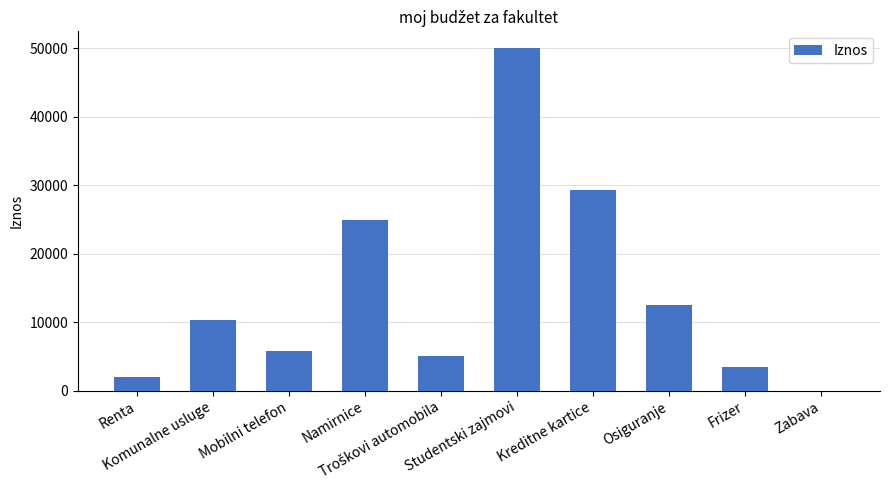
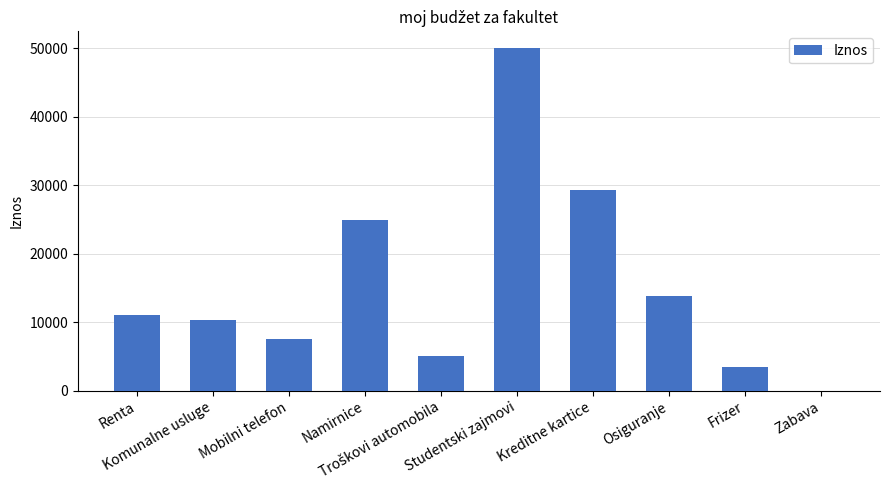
  {
-   "Renta": 2000,
+   "Renta": 11000,
    "Komunalne usluge": 10000,
-   "Mobilni telefon": 6000,
+   "Mobilni telefon": 8000,
    "Namirnice": 25000,
    "Troškovi automobila": 5000,
    "Studentski zajmovi": 50000,
    "Kreditne kartice": 29000,
-   "Osiguranje": 13000,
+   "Osiguranje": 14000,
    "Frizer": 3000,
    "Zabava": 0
  }
